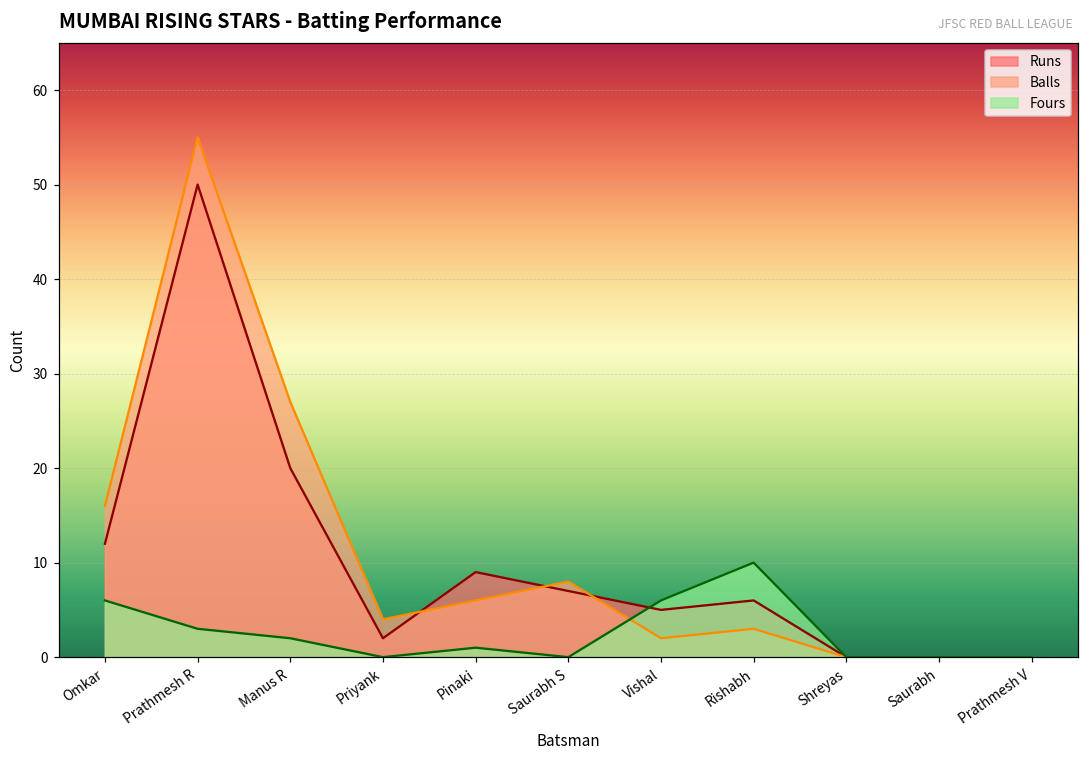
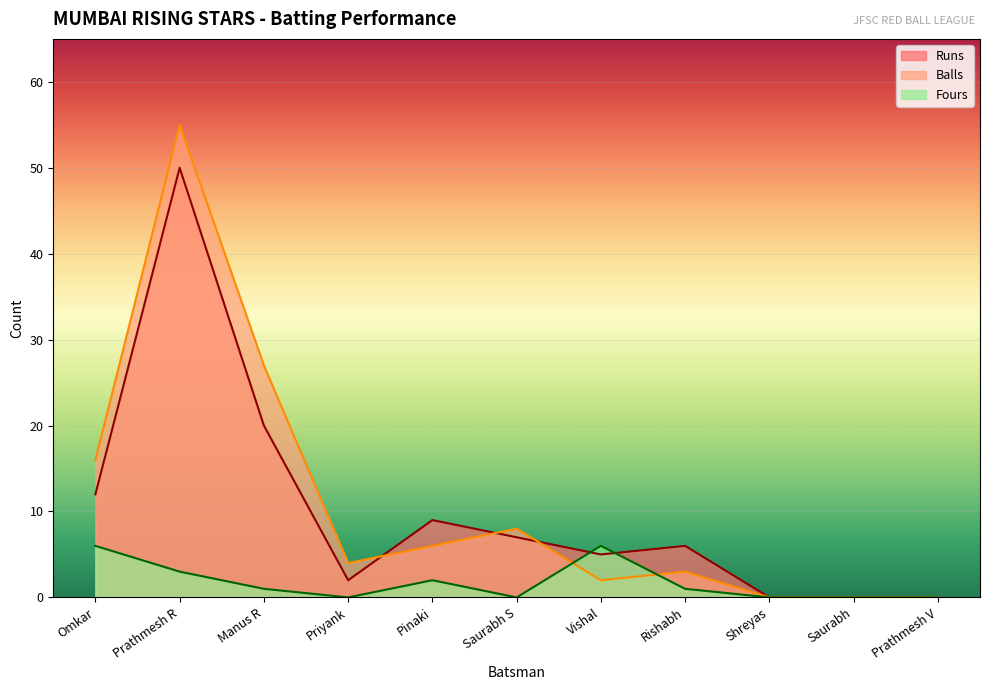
  {
    "Fours": {
      "Omkar": 6,
      "Prathmesh R": 3,
-     "Manus R": 2,
+     "Manus R": 1,
      "Priyank": 0,
-     "Pinaki": 1,
+     "Pinaki": 2,
      "Saurabh S": 0,
      "Vishal": 6,
-     "Rishabh": 10
+     "Rishabh": 1
    }
  }
